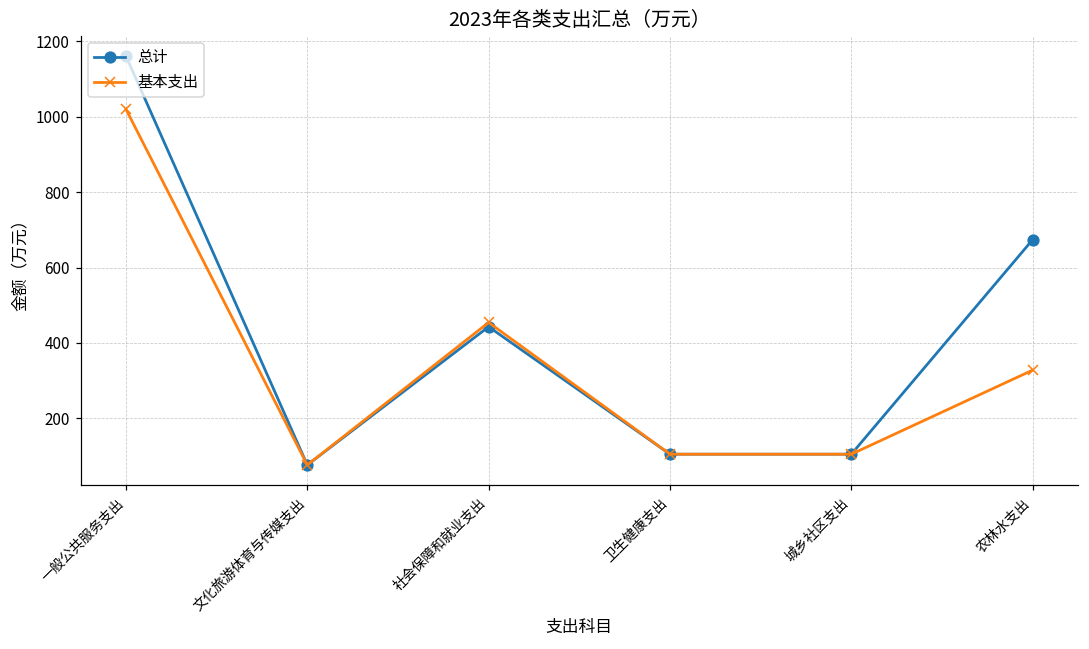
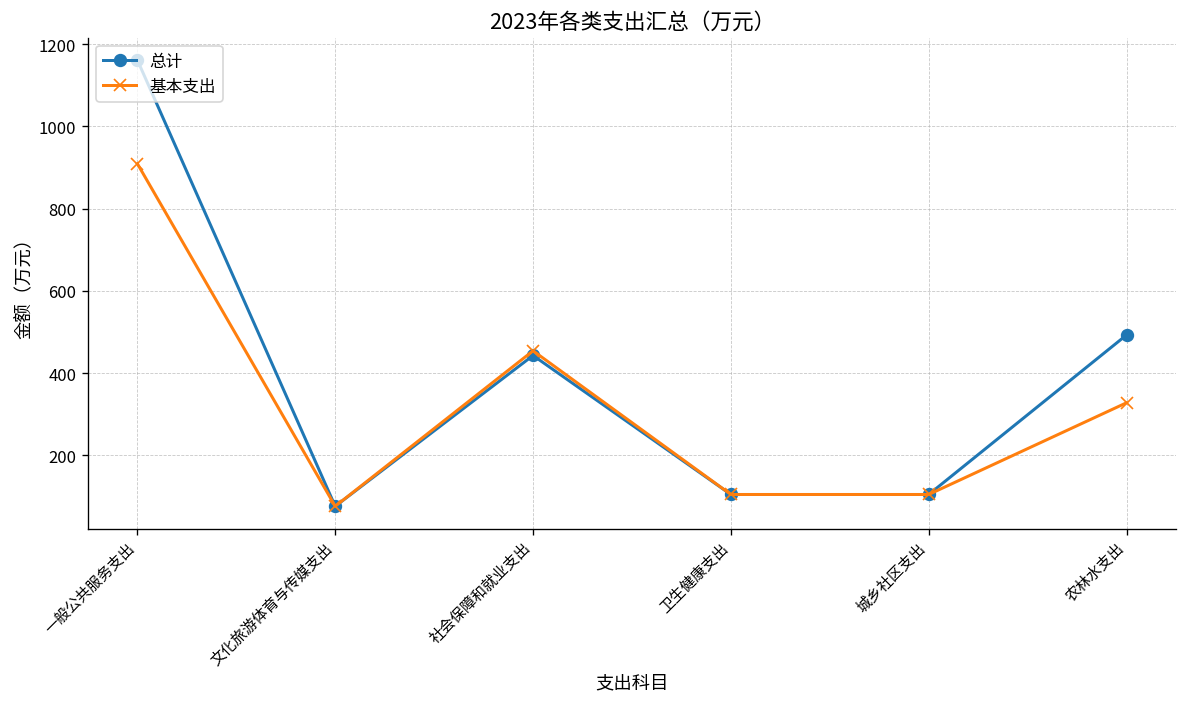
  {
    "总计": {
      "社会保障和就业支出": 440,
-     "农林水支出": 670
+     "农林水支出": 490
    },
    "基本支出": {
-     "一般公共服务支出": 1020,
+     "一般公共服务支出": 910,
      "社会保障和就业支出": 450,
      "农林水支出": 330
    }
  }
